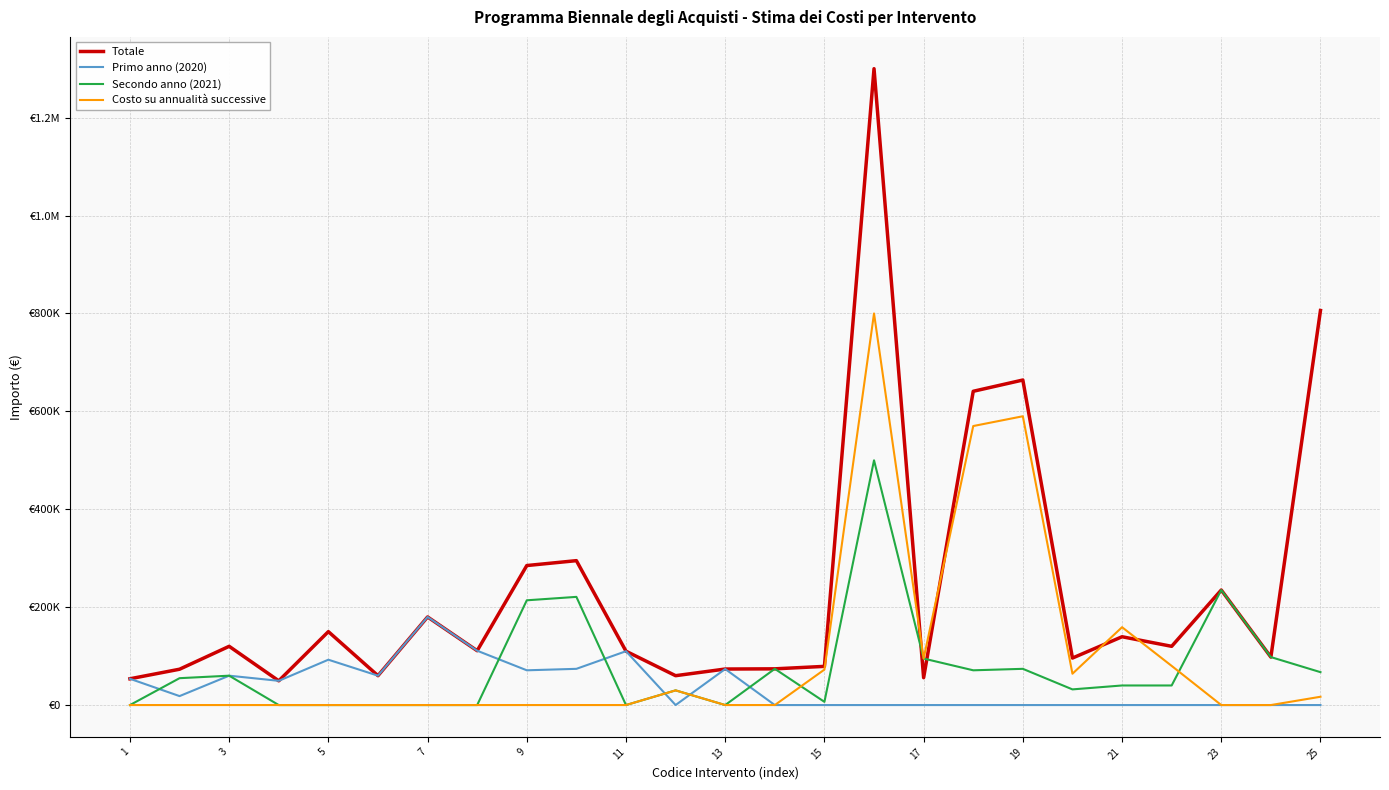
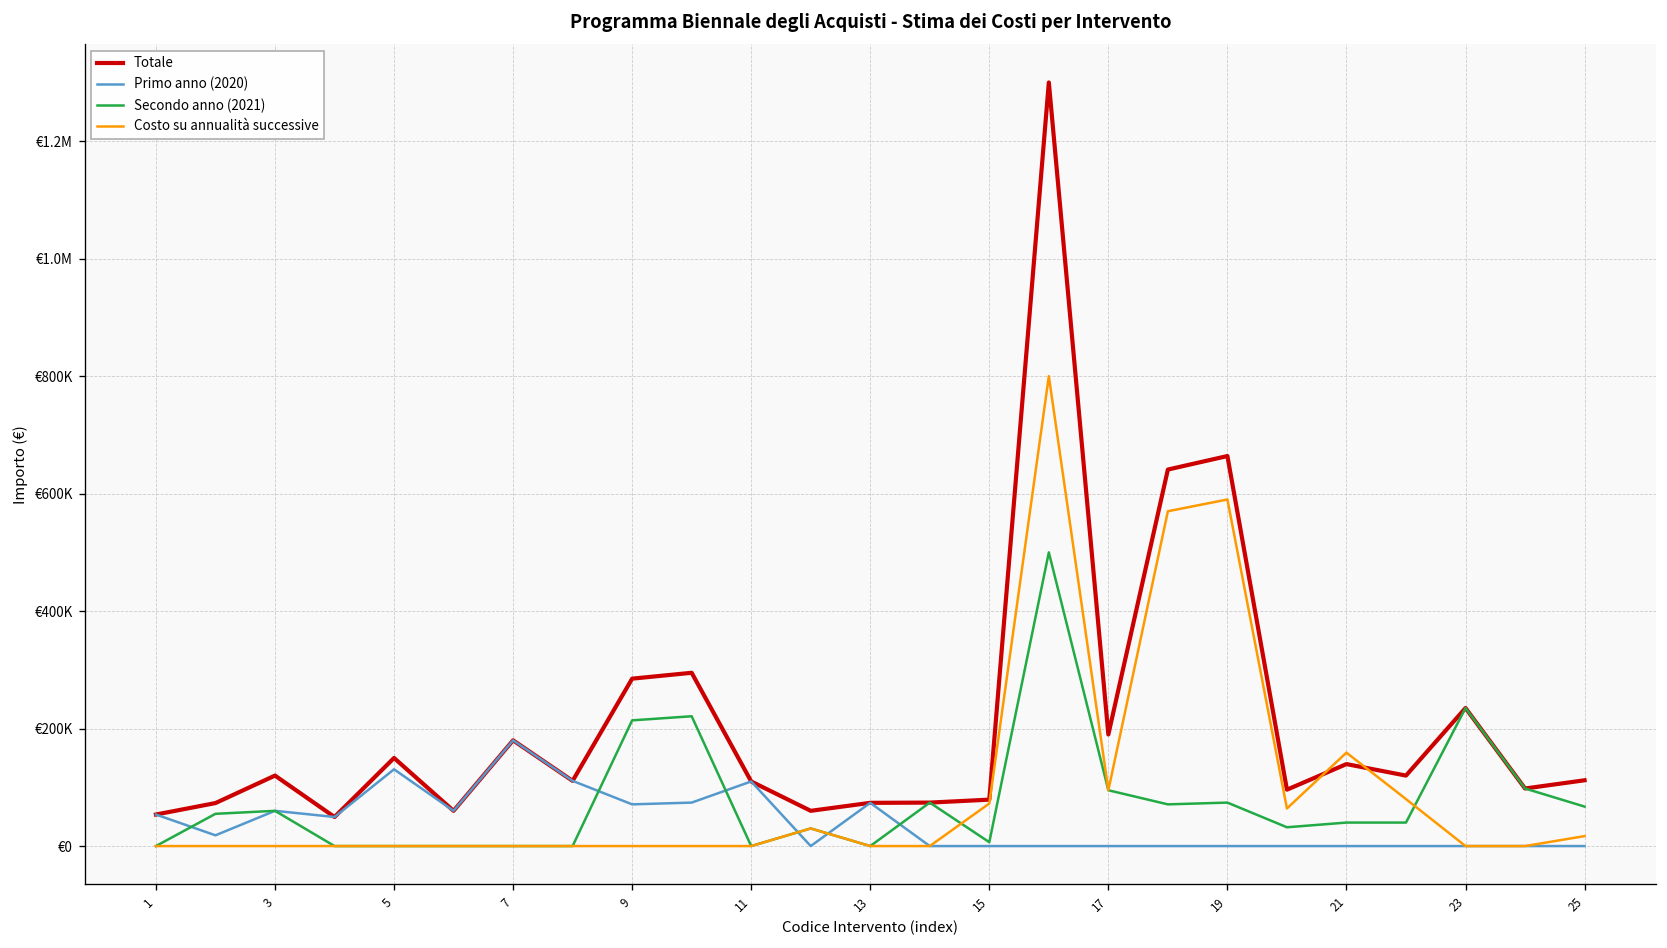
  {
    "Totale": {
      "3": "€120000",
      "5": "€150000",
      "9": "€290000",
      "15": "€80000",
-     "17": "€60000",
+     "17": "€190000",
      "19": "€660000",
      "21": "€140000",
-     "25": "€810000"
+     "25": "€110000"
    },
    "Primo anno (2020)": {
-     "5": "€90000",
+     "5": "€130000",
      "9": "€70000",
      "15": "€0",
      "17": "€0",
      "19": "€0",
      "21": "€0",
      "25": "€0"
    },
    "Secondo anno (2021)": {
      "9": "€210000",
      "15": "€10000",
      "19": "€70000",
      "21": "€40000",
      "25": "€70000"
    },
    "Costo su annualità successive": {
      "3": "€0",
      "9": "€0",
      "15": "€70000",
      "19": "€590000",
      "21": "€160000",
      "25": "€20000"
    }
  }
